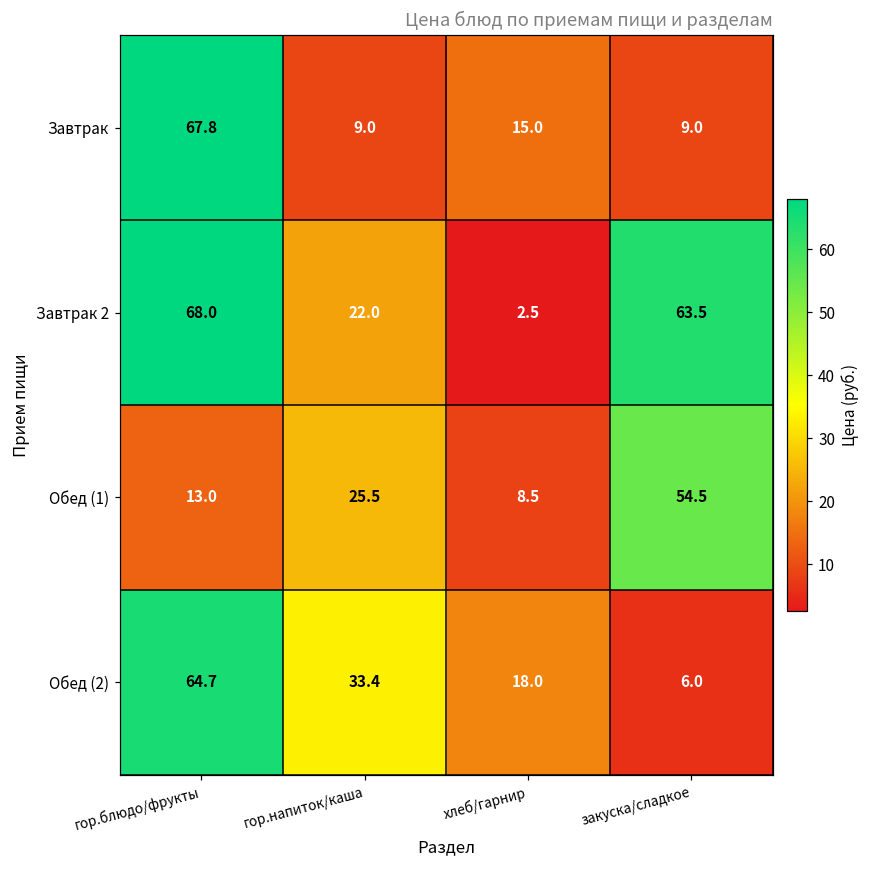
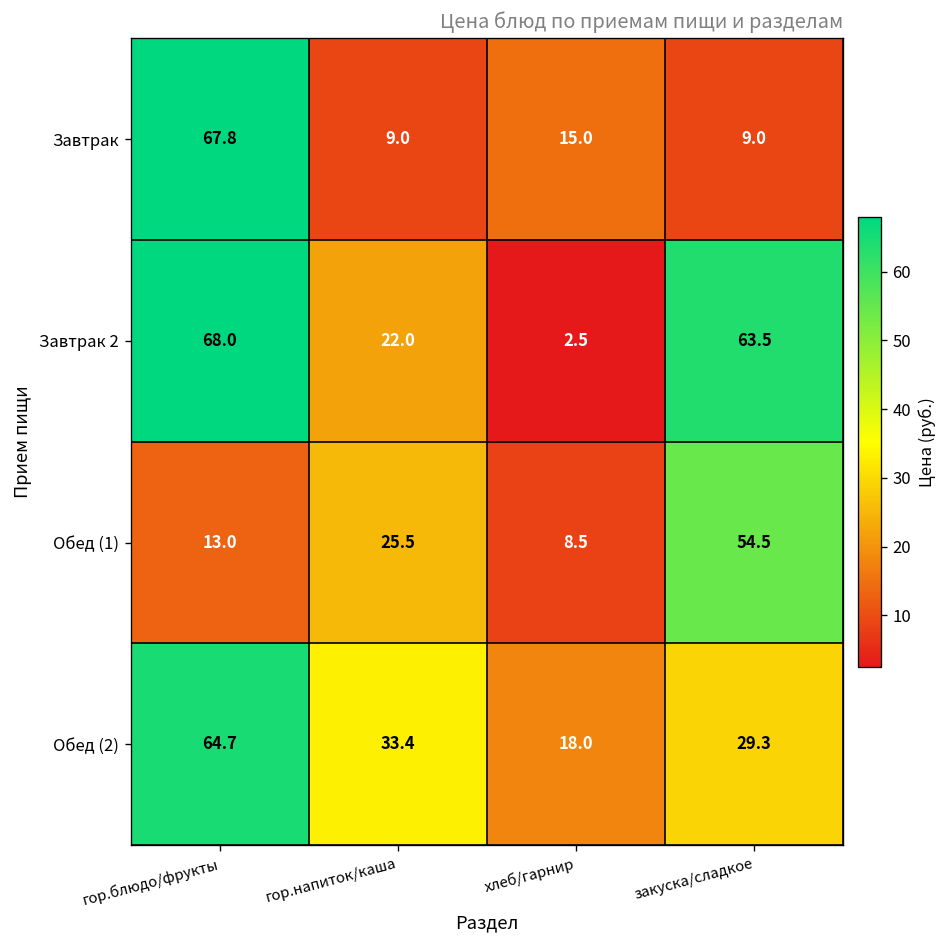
  {
    "Завтрак": {
      "гор.блюдо/фрукты": 67.8,
      "гор.напиток/каша": 9.0,
      "хлеб/гарнир": 15.0,
      "закуска/сладкое": 9.0
    },
    "Завтрак 2": {
      "гор.блюдо/фрукты": 68.0,
      "гор.напиток/каша": 22.0,
      "хлеб/гарнир": 2.5,
      "закуска/сладкое": 63.5
    },
    "Обед (1)": {
      "гор.блюдо/фрукты": 13.0,
      "гор.напиток/каша": 25.5,
      "хлеб/гарнир": 8.5,
      "закуска/сладкое": 54.5
    },
    "Обед (2)": {
      "гор.блюдо/фрукты": 64.7,
      "гор.напиток/каша": 33.4,
      "хлеб/гарнир": 18.0,
-     "закуска/сладкое": 6.0
+     "закуска/сладкое": 29.3
    }
  }
